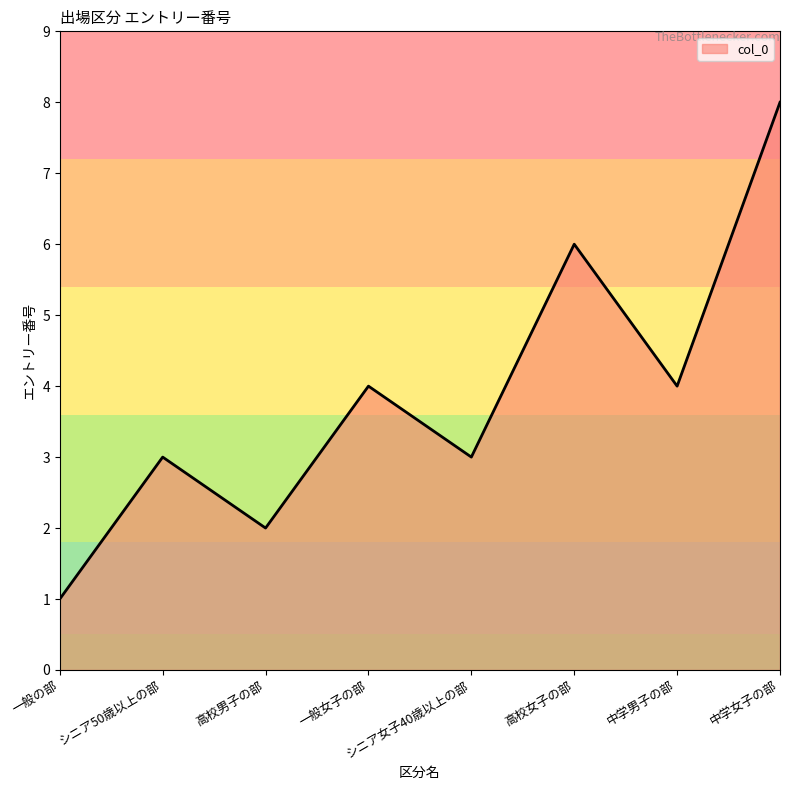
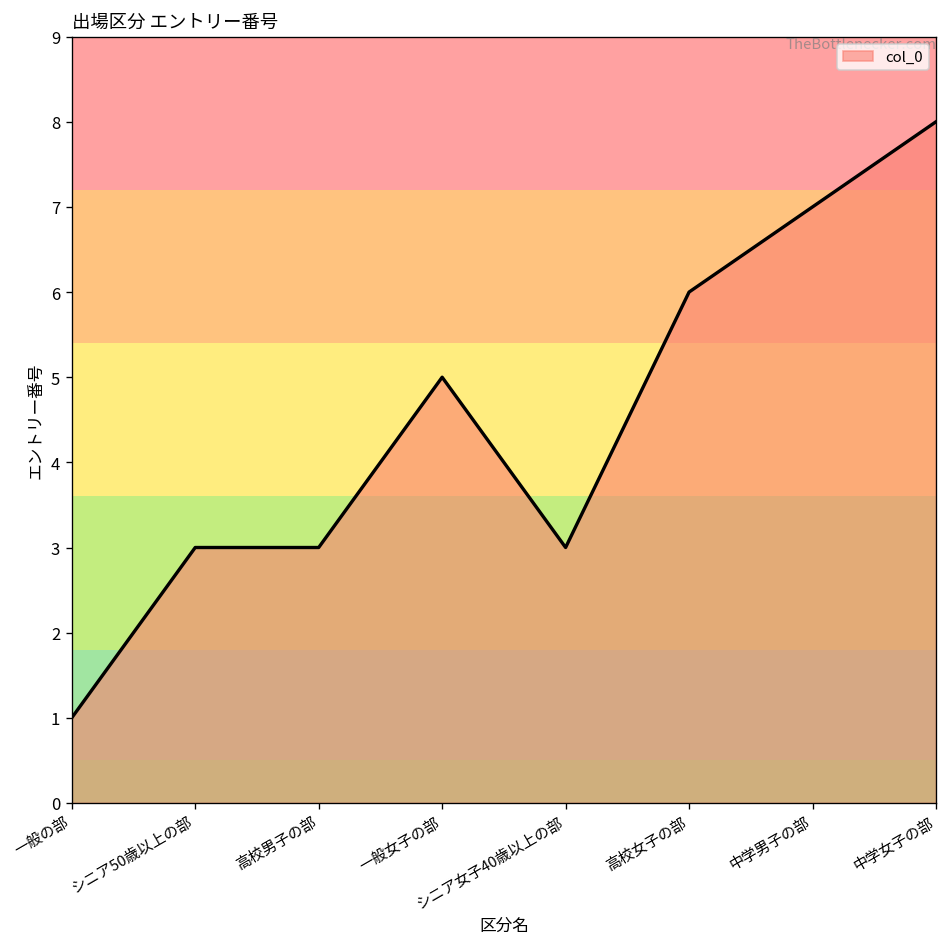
  {
    "一般の部": 1,
    "シニア50歳以上の部": 3,
-   "高校男子の部": 2,
-   "一般女子の部": 4,
+   "高校男子の部": 3,
+   "一般女子の部": 5,
    "シニア女子40歳以上の部": 3,
    "高校女子の部": 6,
-   "中学男子の部": 4,
+   "中学男子の部": 7,
    "中学女子の部": 8
  }
